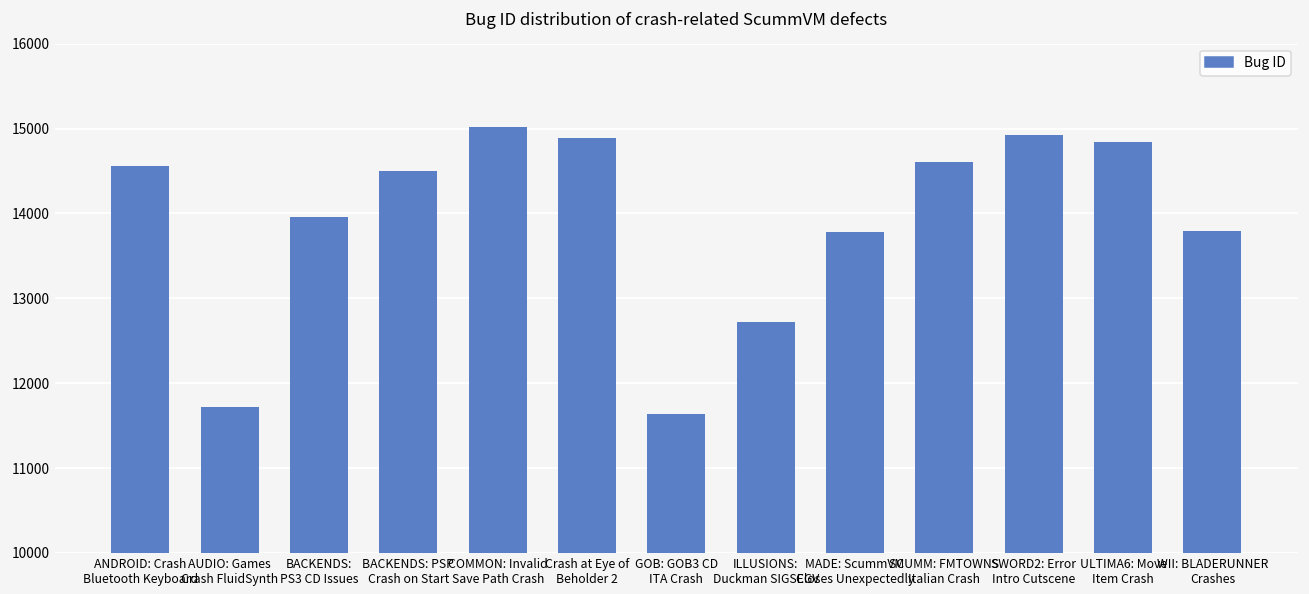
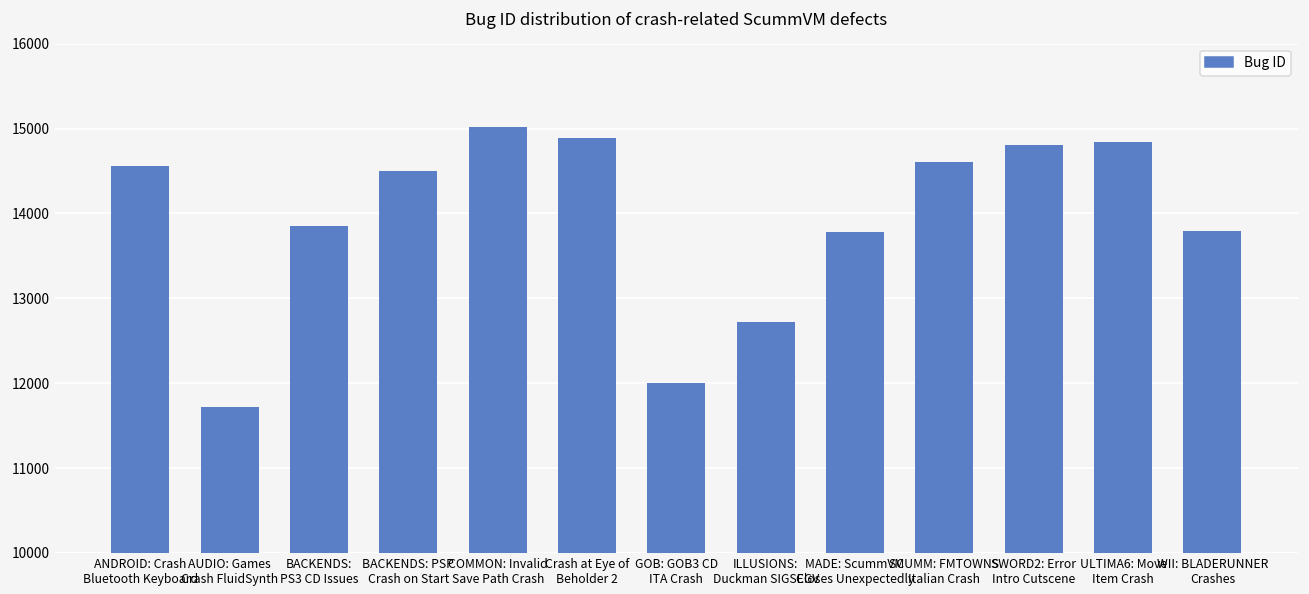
  {
    "ANDROID: Crash Bluetooth Keyboard": 14600,
-   "BACKENDS: PS3 CD Issues": 14000,
+   "BACKENDS: PS3 CD Issues": 13900,
    "BACKENDS: PSP Crash on Start": 14500,
    "COMMON: Invalid Save Path Crash": 15000,
    "Crash at Eye of Beholder 2": 14900,
-   "GOB: GOB3 CD ITA Crash": 11600,
-   "SWORD2: Error Intro Cutscene": 14900,
+   "GOB: GOB3 CD ITA Crash": 12000,
+   "SWORD2: Error Intro Cutscene": 14800,
    "ULTIMA6: Move Item Crash": 14800,
    "WII: BLADERUNNER Crashes": 13800
  }
